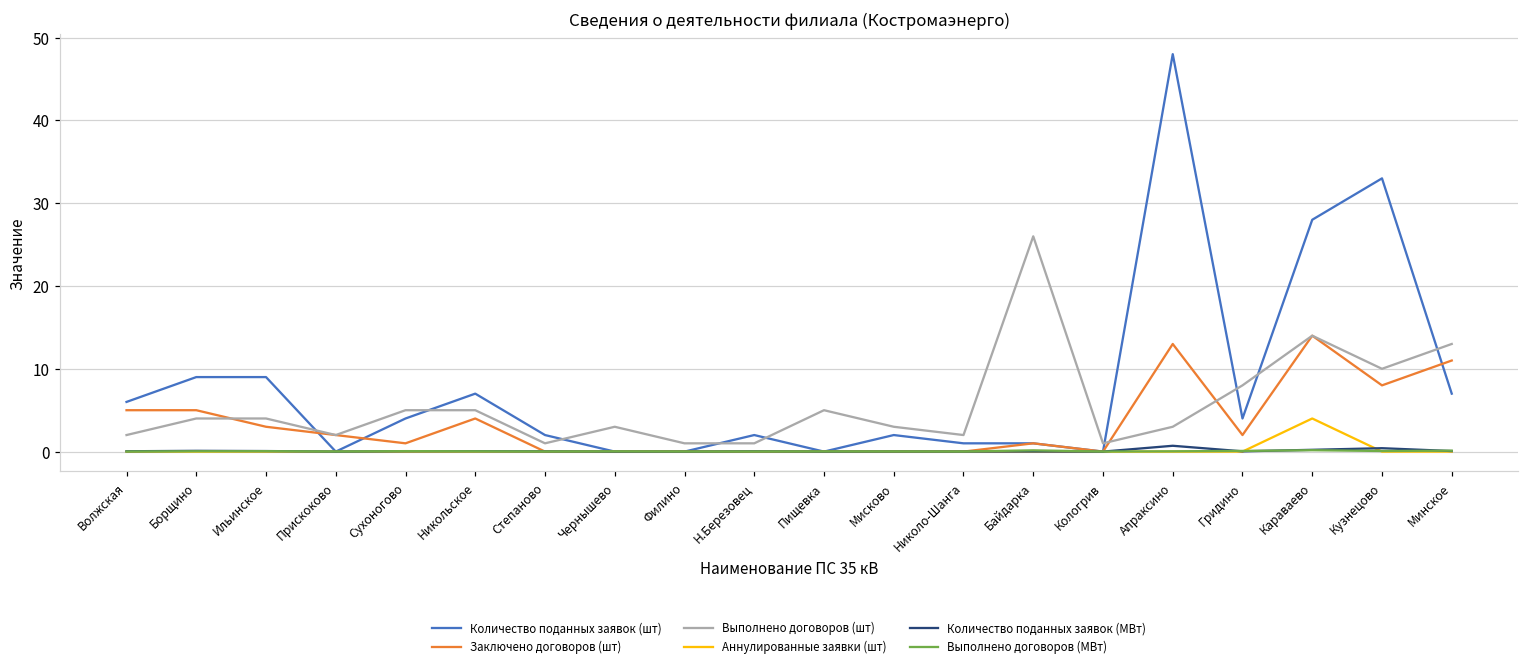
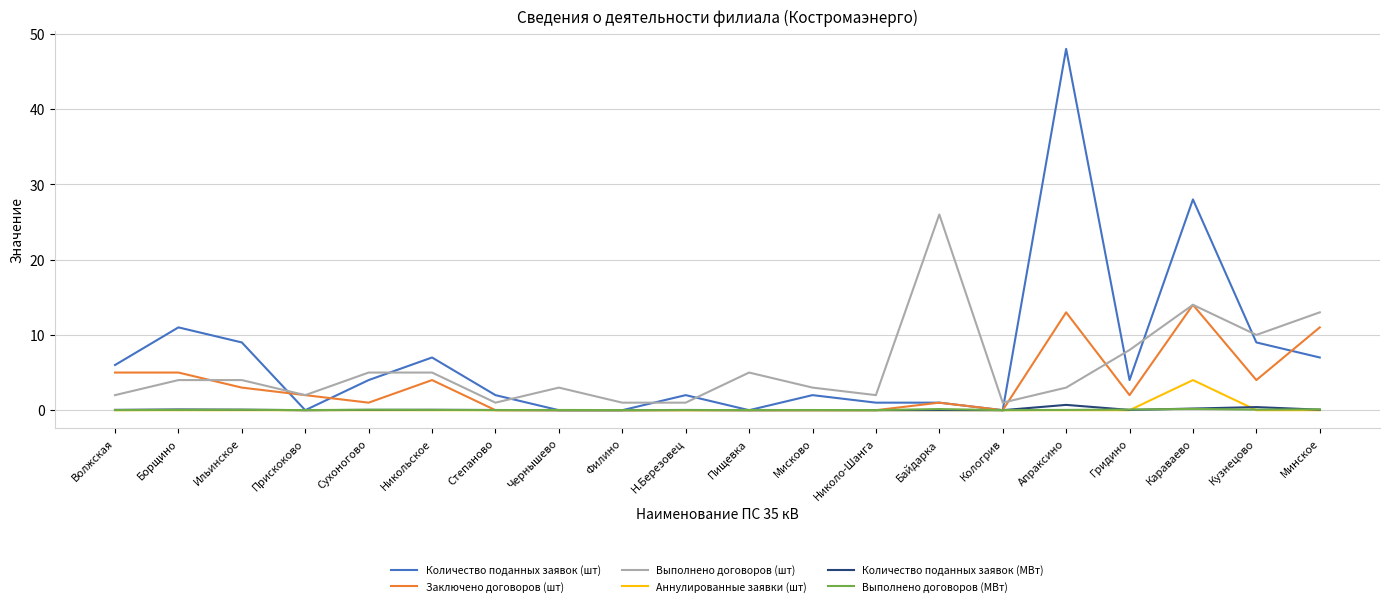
  {
    "Количество поданных заявок (шт)": {
      "Волжская": 6,
-     "Борщино": 9,
+     "Борщино": 11,
      "Ильинское": 9,
      "Сухоногово": 4,
      "Никольское": 7,
      "Степаново": 2,
      "Н.Березовец": 2,
      "Мисково": 2,
      "Николо-Шанга": 1,
      "Апраксино": 48,
      "Гридино": 4,
      "Караваево": 28,
-     "Кузнецово": 33,
+     "Кузнецово": 9,
      "Минское": 7
    },
    "Заключено договоров (шт)": {
      "Волжская": 5,
      "Борщино": 5,
      "Ильинское": 3,
      "Сухоногово": 1,
      "Никольское": 4,
      "Апраксино": 13,
      "Гридино": 2,
-     "Кузнецово": 8,
+     "Кузнецово": 4,
      "Минское": 11
    },
    "Выполнено договоров (шт)": {
      "Волжская": 2,
      "Борщино": 4,
      "Ильинское": 4,
      "Сухоногово": 5,
      "Никольское": 5,
      "Степаново": 1,
      "Чернышево": 3,
      "Филино": 1,
      "Н.Березовец": 1,
      "Пищевка": 5,
      "Мисково": 3,
      "Николо-Шанга": 2,
      "Байдарка": 26,
      "Кологрив": 1,
      "Апраксино": 3,
      "Гридино": 8,
      "Кузнецово": 10,
      "Минское": 13
    },
    "Аннулированные заявки (шт)": {
      "Караваево": 4
    },
    "Количество поданных заявок (МВт)": {
      "Апраксино": 1,
      "Кузнецово": 0
    }
  }
